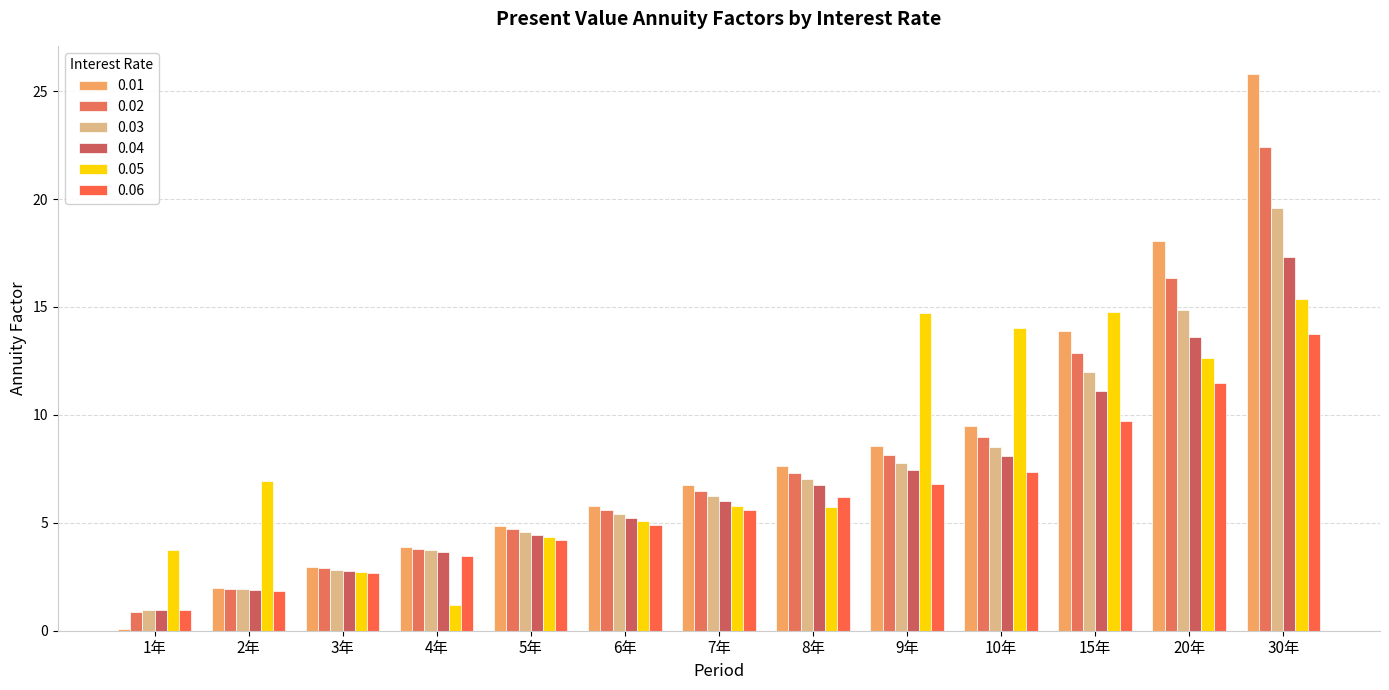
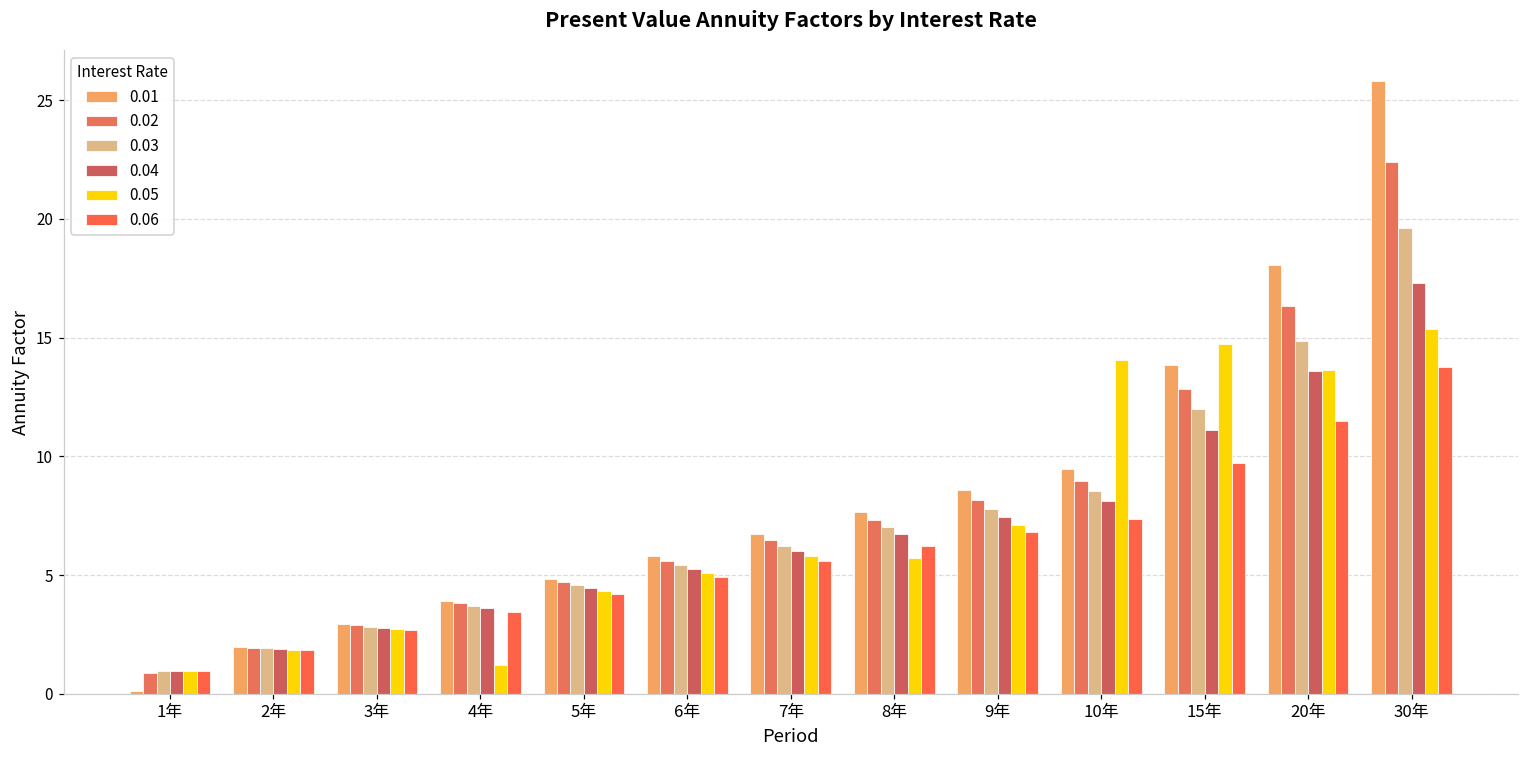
  {
    "0.05": {
-     "1年": 3.7,
-     "2年": 6.9,
+     "1年": 1.0,
+     "2年": 1.9,
      "3年": 2.7,
      "4年": 1.2,
      "5年": 4.3,
      "6年": 5.1,
      "7年": 5.8,
      "8年": 5.7,
-     "9年": 14.7,
+     "9年": 7.1,
      "10年": 14.0,
      "15年": 14.7,
-     "20年": 12.6,
+     "20年": 13.6,
      "30年": 15.4
    }
  }
